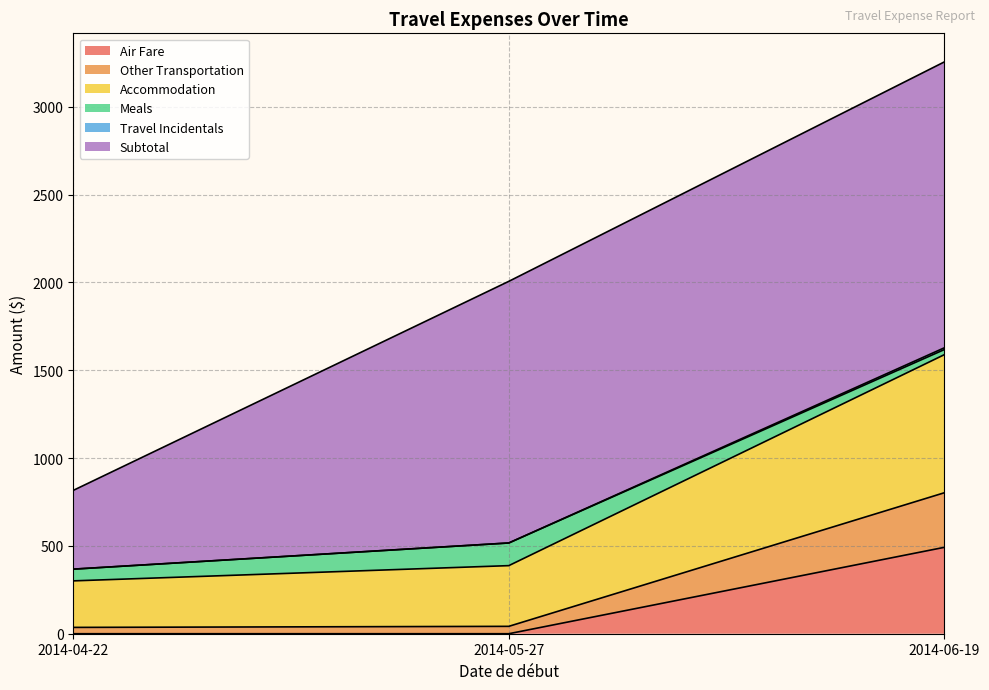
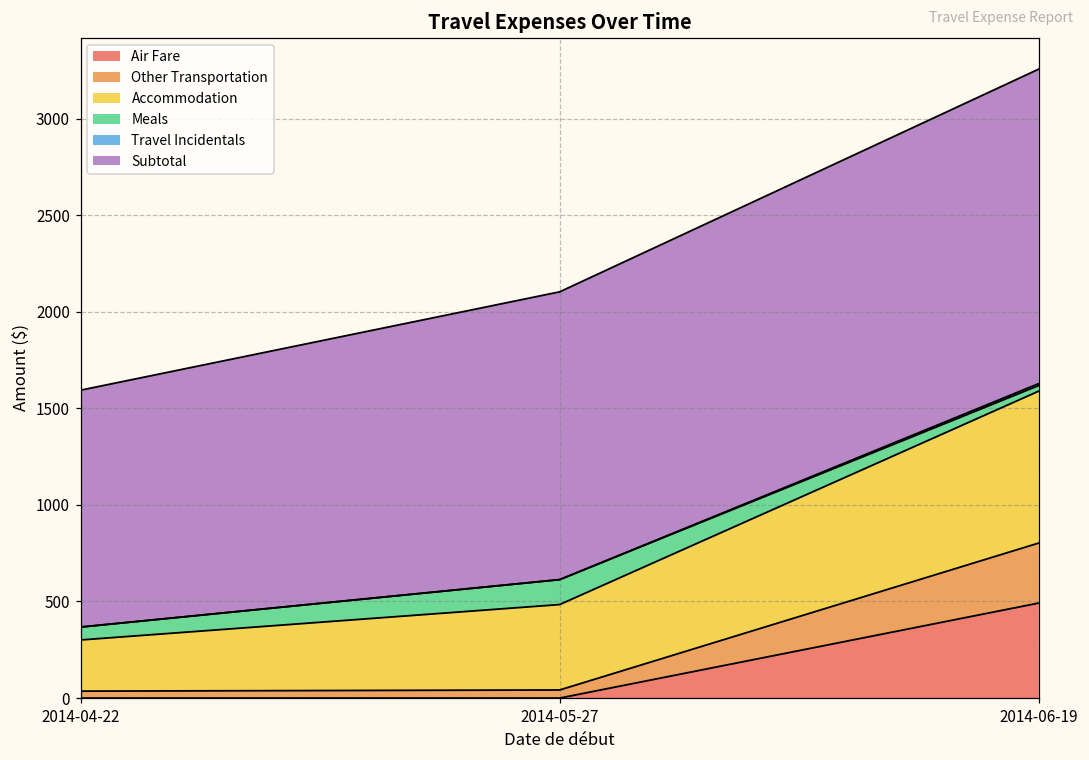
  {
    "Accommodation": {
      "2014-04-22": 260,
-     "2014-05-27": 350,
+     "2014-05-27": 440,
      "2014-06-19": 790
    },
    "Subtotal": {
-     "2014-04-22": 450,
+     "2014-04-22": 1230,
      "2014-05-27": 1490,
      "2014-06-19": 1630
    }
  }
